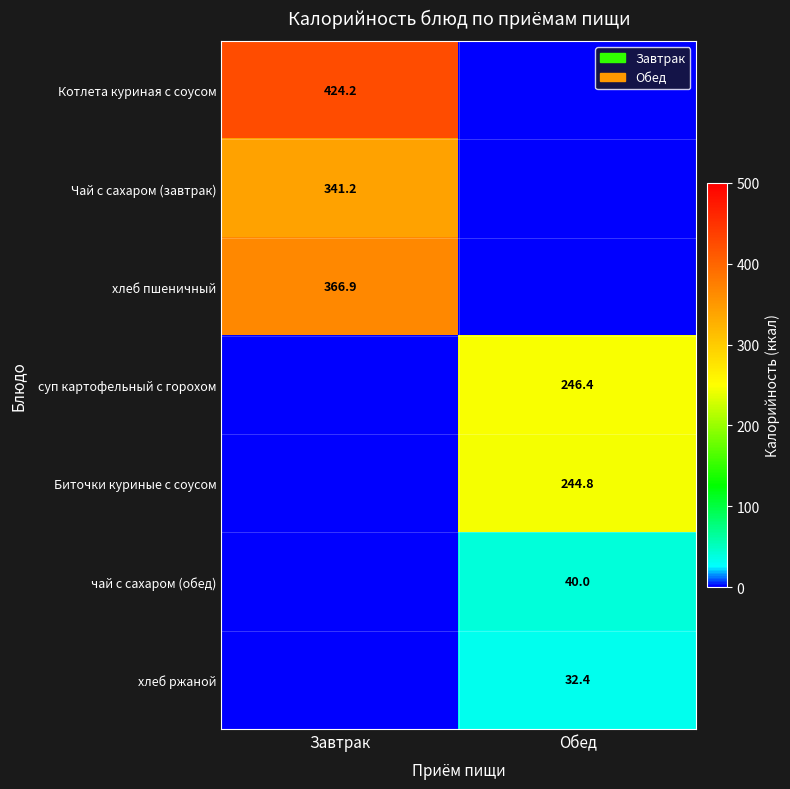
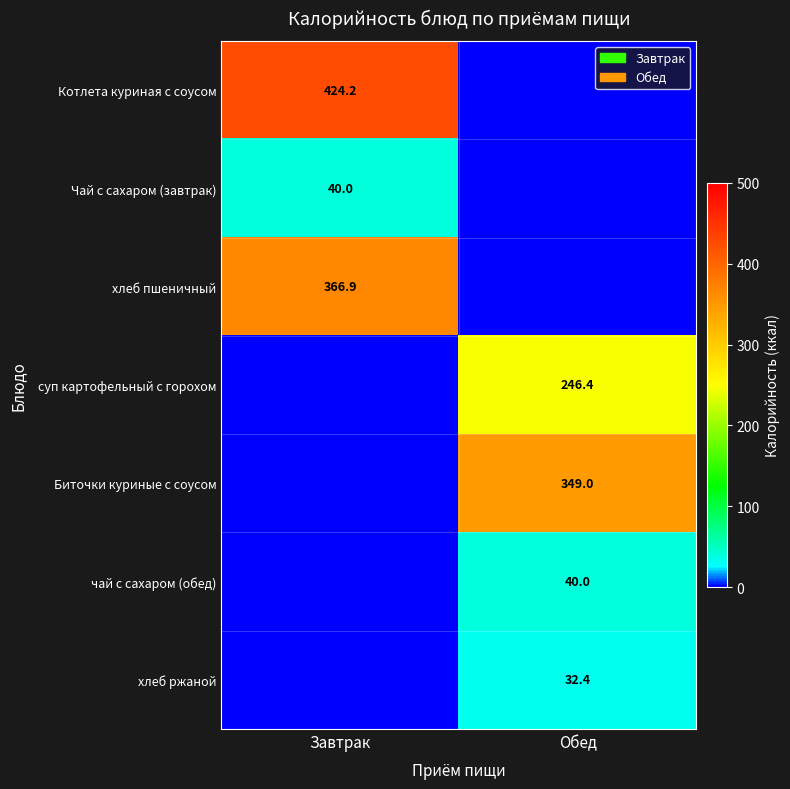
  {
    "Котлета куриная с соусом": {
      "Завтрак": 424.2
    },
    "Чай с сахаром (завтрак)": {
-     "Завтрак": 341.2
+     "Завтрак": 40.0
    },
    "хлеб пшеничный": {
      "Завтрак": 366.9
    },
    "суп картофельный с горохом": {
      "Обед": 246.4
    },
    "Биточки куриные с соусом": {
-     "Обед": 244.8
+     "Обед": 349.0
    },
    "чай с сахаром (обед)": {
      "Обед": 40.0
    },
    "хлеб ржаной": {
      "Обед": 32.4
    }
  }
